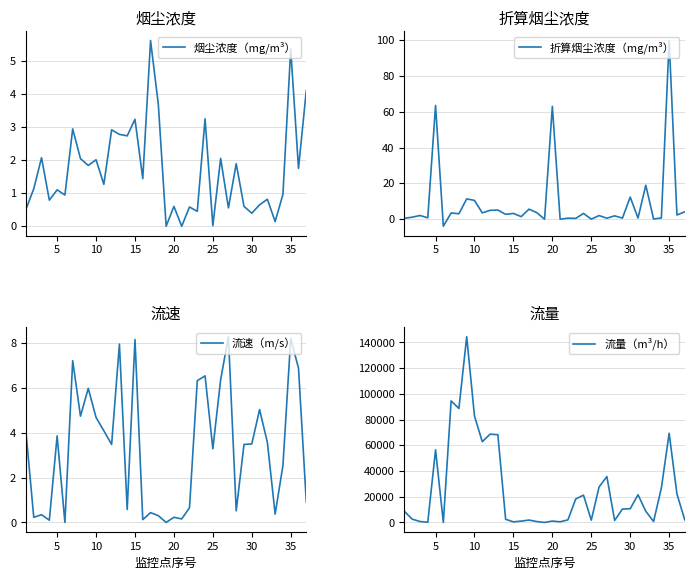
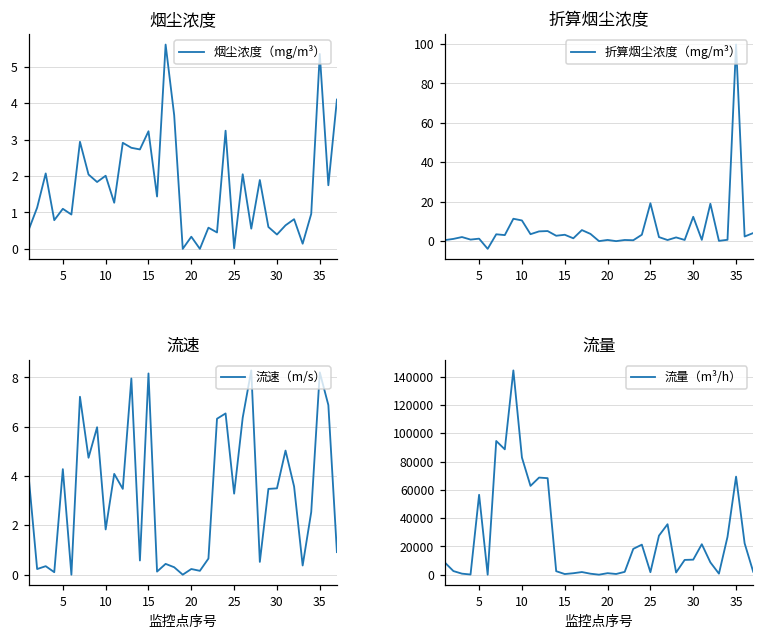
  {
    "烟尘浓度": {
      "5": 1.1,
      "10": 2.0,
      "15": 3.2,
-     "20": 0.6,
+     "20": 0.3,
      "25": 0.0,
      "30": 0.4
    },
    "折算烟尘浓度": {
-     "5": 63,
+     "5": 1,
      "10": 10,
      "15": 3,
-     "20": 63,
-     "25": 0,
+     "20": 1,
+     "25": 19,
      "30": 12
    },
    "流速": {
-     "5": 3.9,
-     "10": 4.7,
+     "5": 4.3,
+     "10": 1.8,
      "15": 8.2,
      "20": 0.2,
      "25": 3.3,
      "30": 3.5
    },
    "流量": {
      "5": 57000,
      "10": 83000,
      "15": 0,
      "20": 1000,
      "25": 2000,
      "30": 11000,
      "35": 69000
    }
  }
